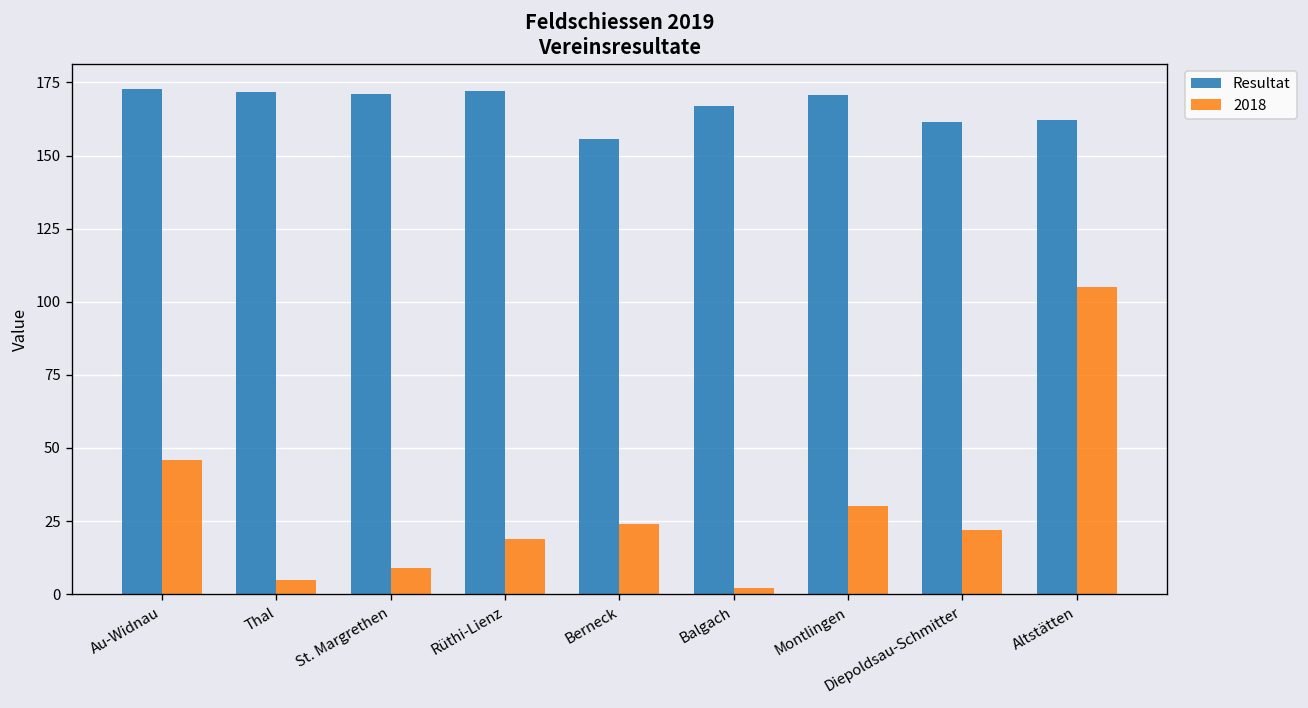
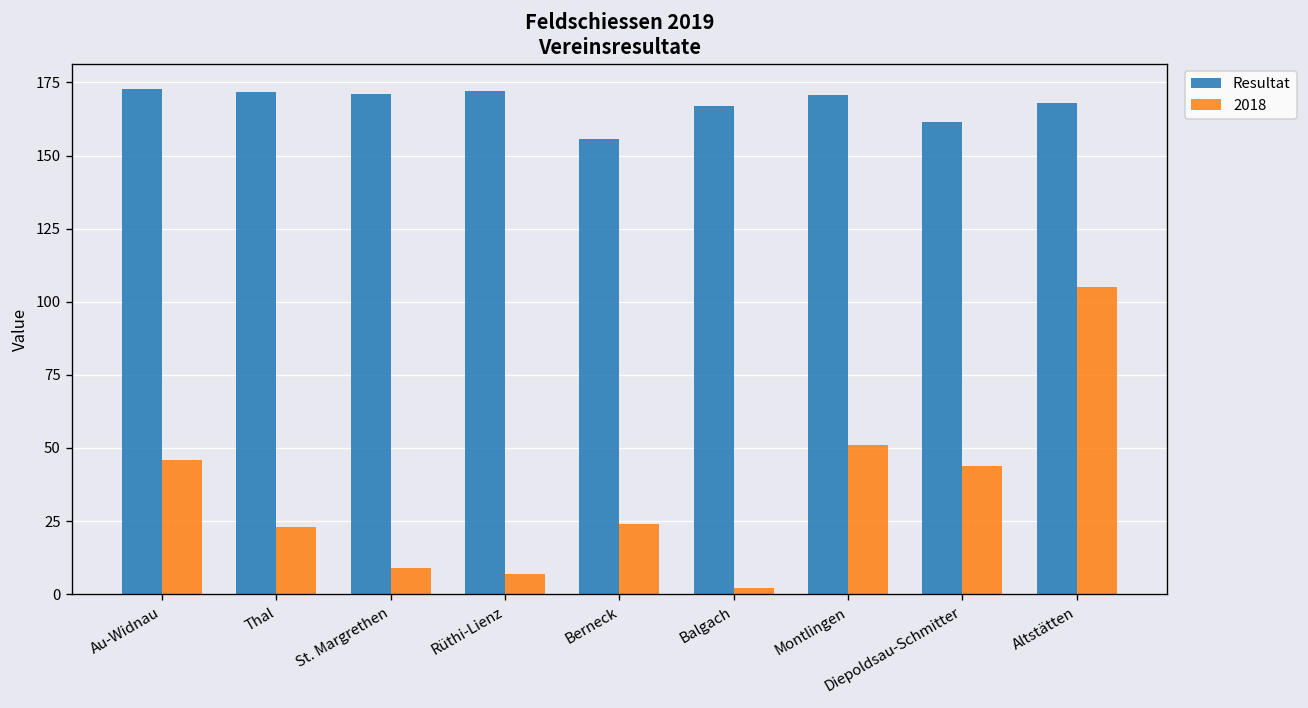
  {
    "Resultat": {
      "Au-Widnau": 173,
      "Thal": 172,
      "St. Margrethen": 171,
      "Rüthi-Lienz": 172,
      "Berneck": 156,
      "Balgach": 167,
      "Montlingen": 171,
      "Diepoldsau-Schmitter": 161,
-     "Altstätten": 162
+     "Altstätten": 168
    },
    "2018": {
      "Au-Widnau": 46,
-     "Thal": 5,
+     "Thal": 23,
      "St. Margrethen": 9,
-     "Rüthi-Lienz": 19,
+     "Rüthi-Lienz": 7,
      "Berneck": 24,
      "Balgach": 2,
-     "Montlingen": 30,
-     "Diepoldsau-Schmitter": 22,
+     "Montlingen": 51,
+     "Diepoldsau-Schmitter": 44,
      "Altstätten": 105
    }
  }
